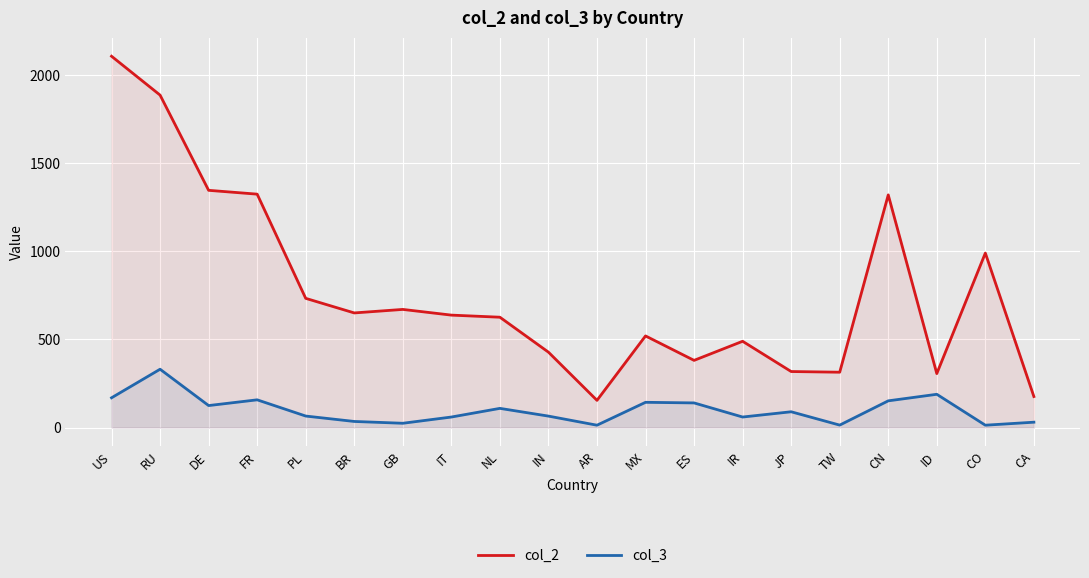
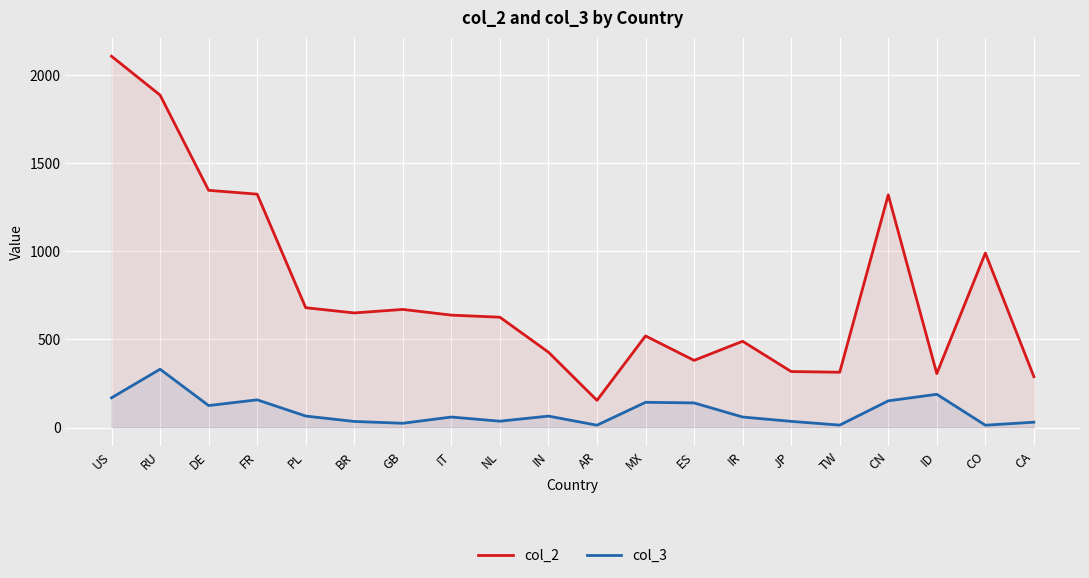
  {
    "col_2": {
      "US": 2110,
      "RU": 1890,
      "DE": 1350,
      "FR": 1320,
-     "PL": 730,
+     "PL": 680,
      "BR": 650,
      "GB": 670,
      "IT": 640,
      "NL": 630,
      "IN": 430,
      "AR": 150,
      "MX": 520,
      "ES": 380,
      "IR": 490,
      "JP": 320,
      "TW": 310,
      "CN": 1320,
      "ID": 310,
      "CO": 990,
-     "CA": 180
+     "CA": 290
    },
    "col_3": {
      "US": 170,
      "RU": 330,
      "DE": 120,
      "FR": 160,
      "PL": 70,
      "BR": 30,
      "GB": 20,
      "IT": 60,
-     "NL": 110,
+     "NL": 40,
      "IN": 60,
      "AR": 10,
      "MX": 140,
      "ES": 140,
      "IR": 60,
-     "JP": 90,
+     "JP": 30,
      "TW": 10,
      "CN": 150,
      "ID": 190,
      "CO": 10,
      "CA": 30
    }
  }
